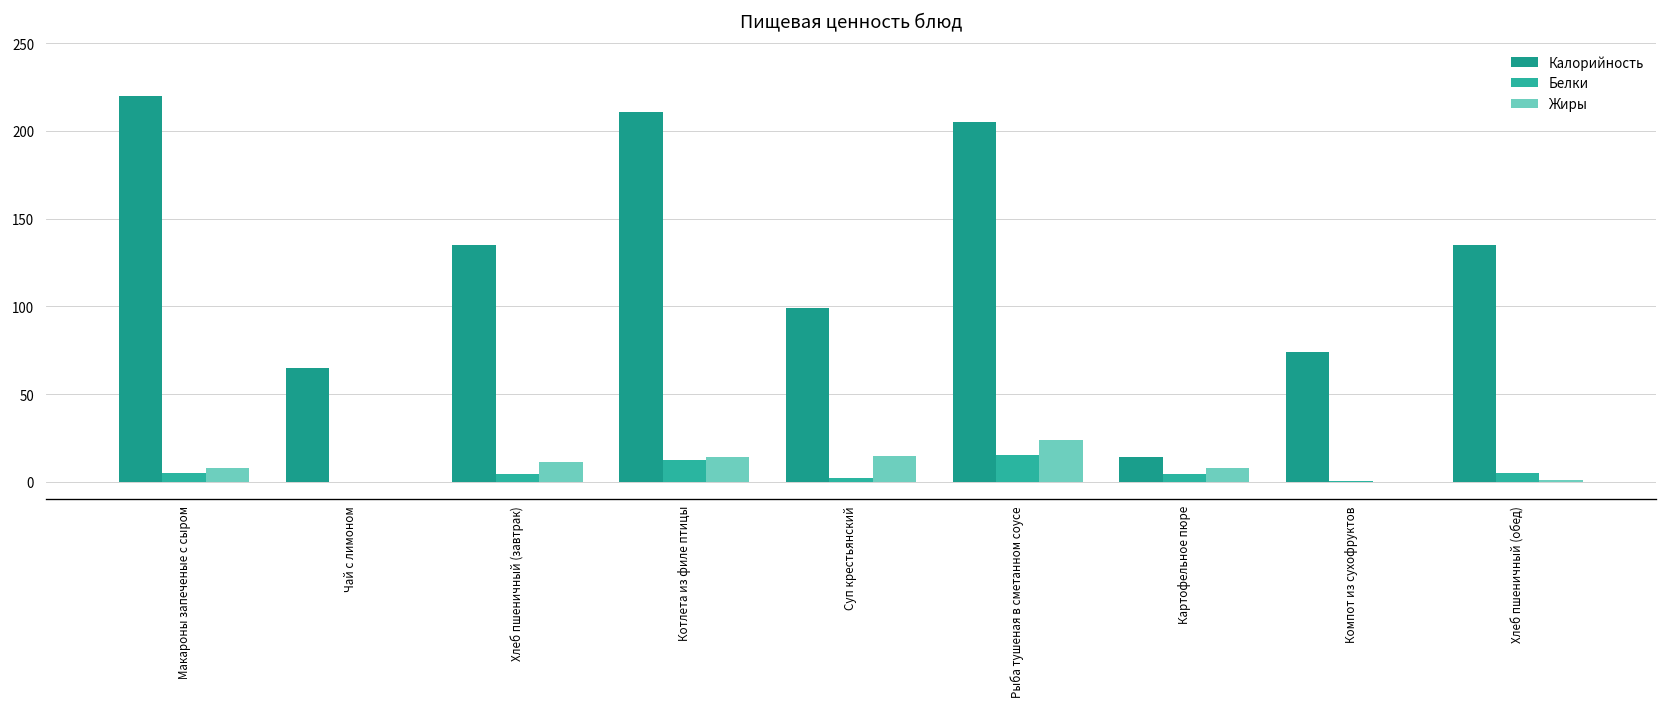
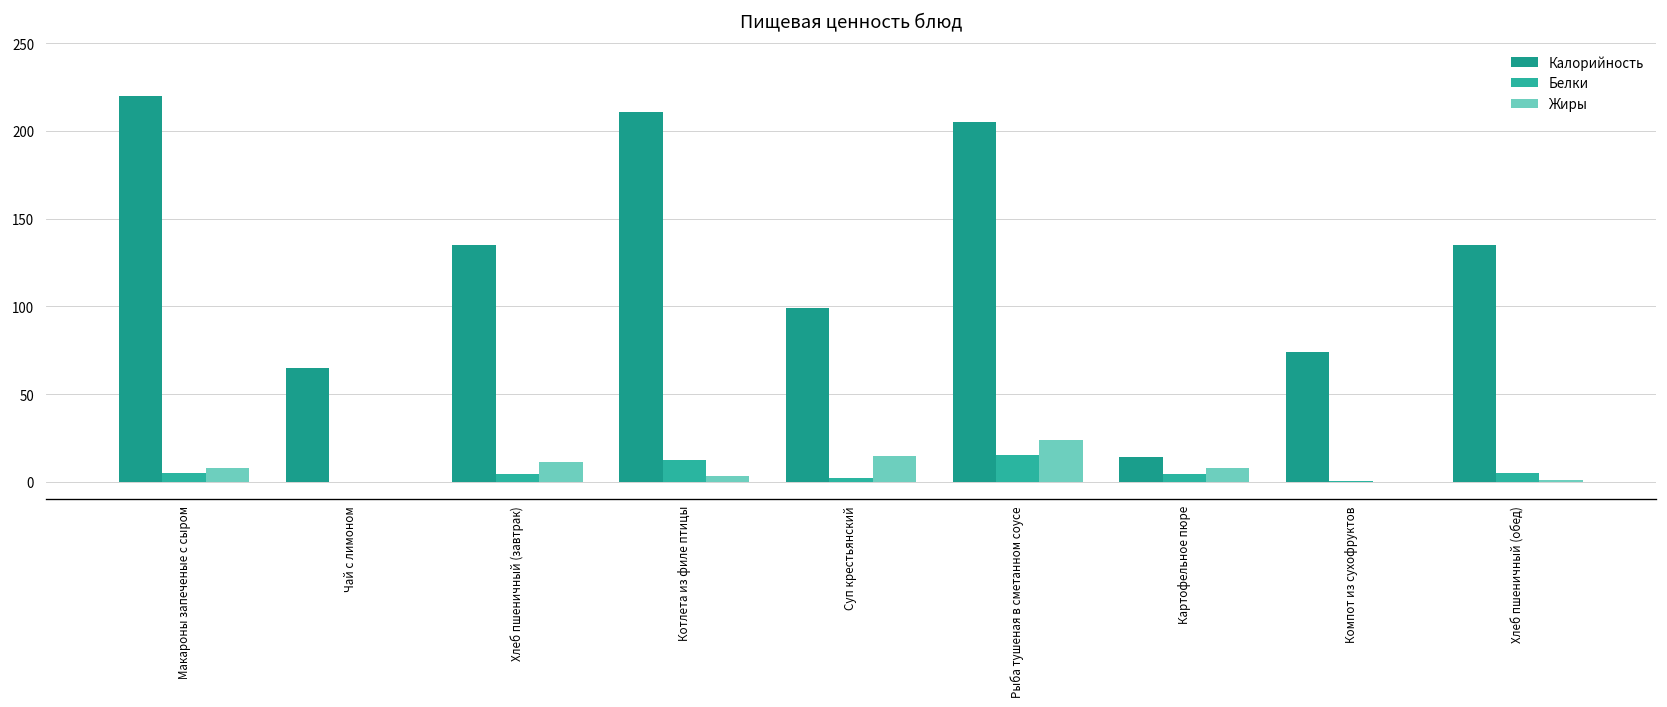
  {
    "Жиры": {
      "Макароны запеченые с сыром": 8,
      "Хлеб пшеничный (завтрак)": 11,
-     "Котлета из филе птицы": 14,
+     "Котлета из филе птицы": 4,
      "Суп крестьянский": 15,
      "Рыба тушеная в сметанном соусе": 24,
      "Картофельное пюре": 8,
      "Компот из сухофруктов": 0
    }
  }
